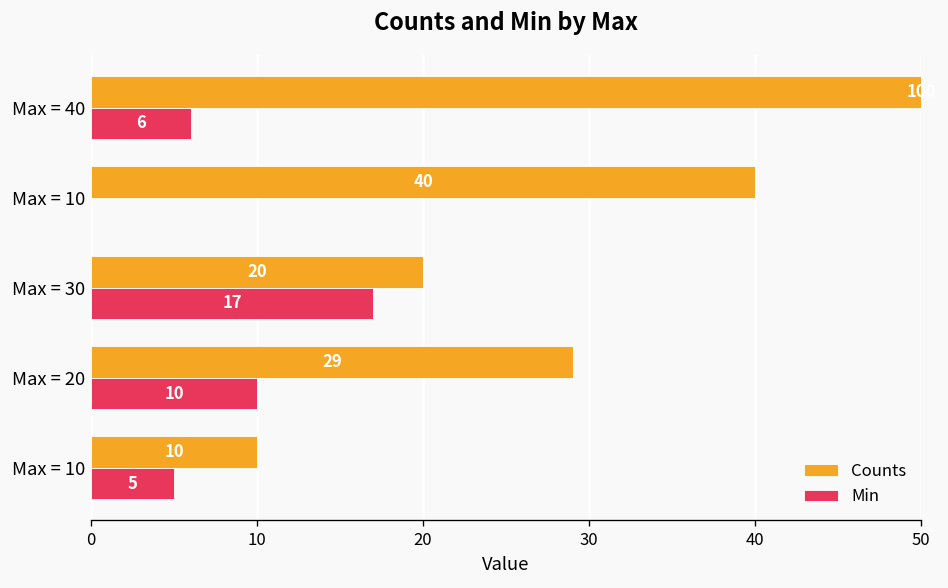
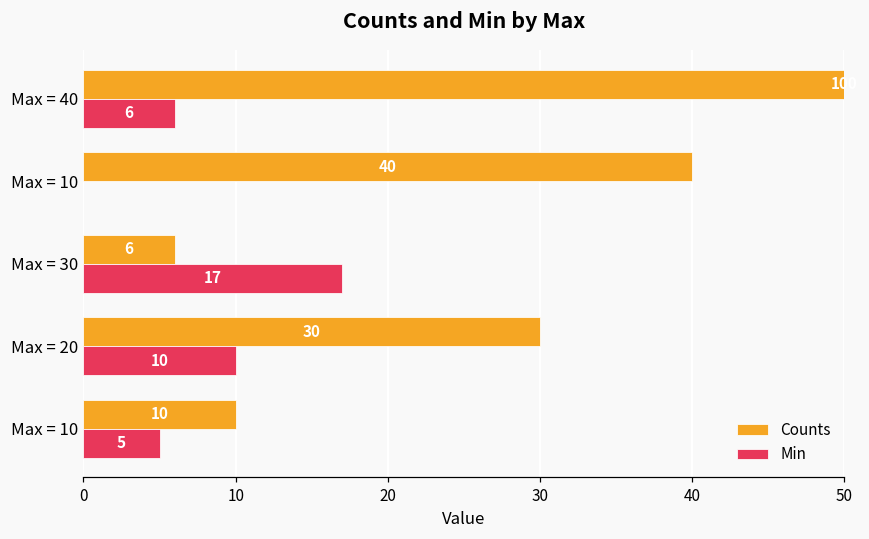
  {
    "Counts": {
-     "Max = 30": 20,
-     "Max = 20": 29
+     "Max = 30": 6,
+     "Max = 20": 30
    },
    "Min": {
      "Max = 40": 6,
      "Max = 30": 17,
      "Max = 20": 10
    }
  }
